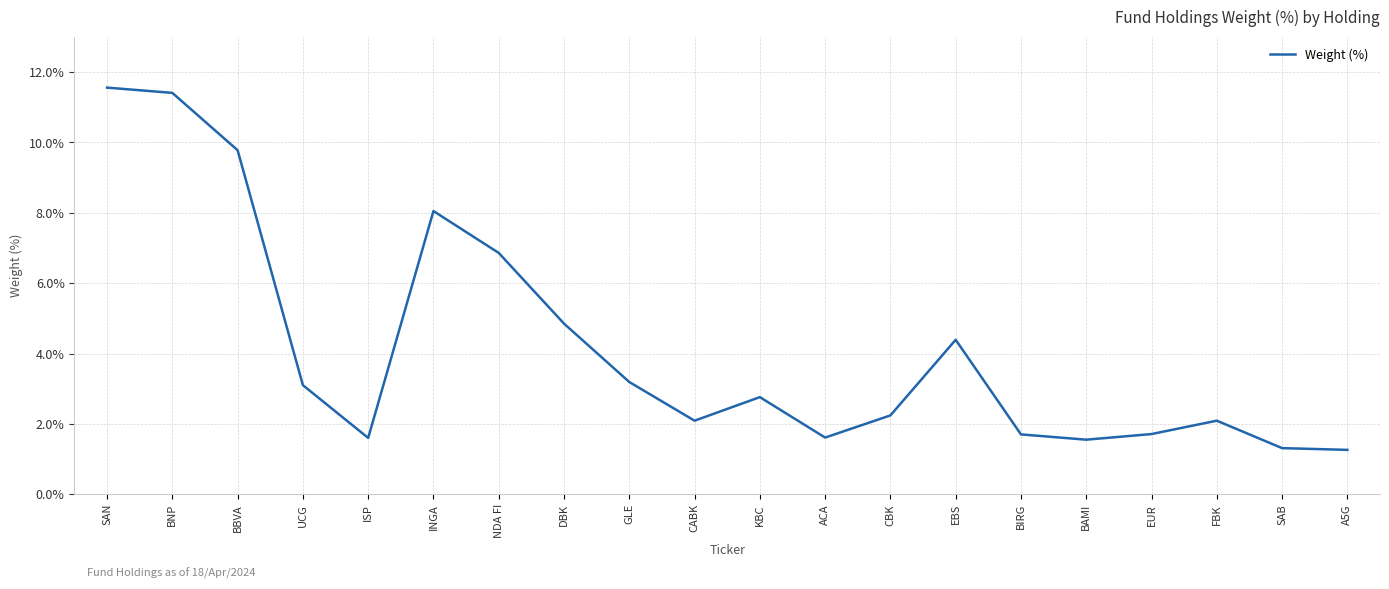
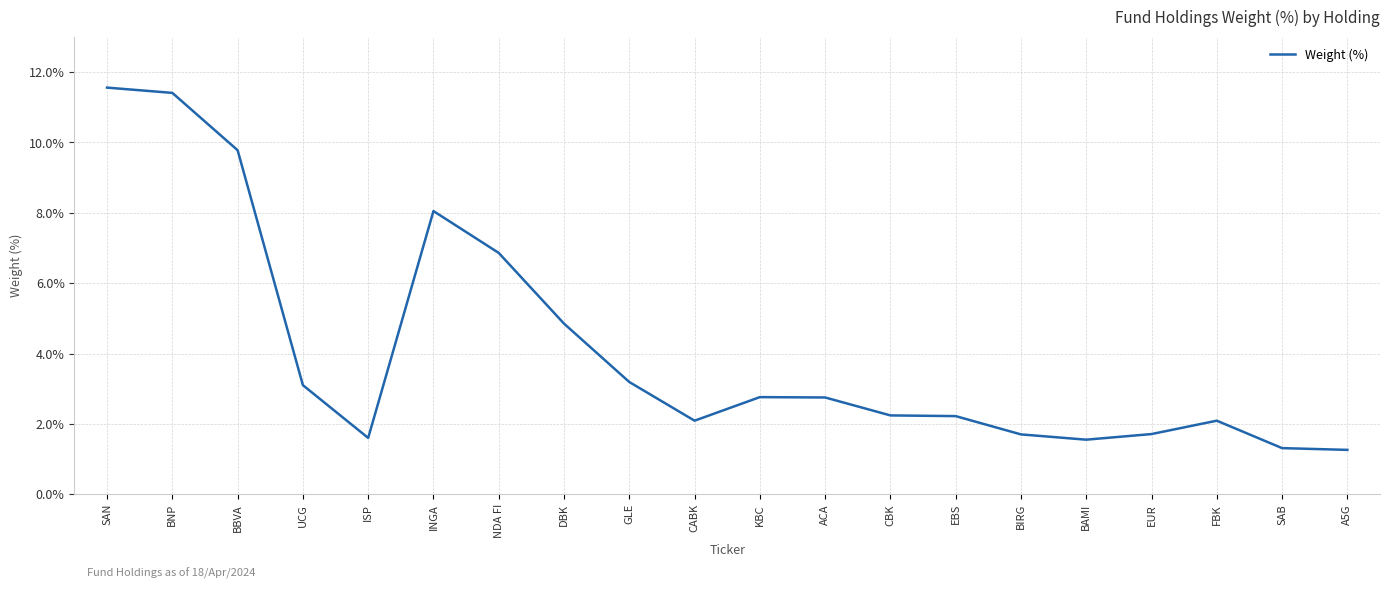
  {
    "SAN": "11.6%",
    "BNP": "11.4%",
    "BBVA": "9.8%",
    "UCG": "3.1%",
    "ISP": "1.6%",
    "INGA": "8.1%",
    "NDA FI": "6.9%",
    "DBK": "4.9%",
    "GLE": "3.2%",
    "CABK": "2.1%",
    "KBC": "2.8%",
-   "ACA": "1.6%",
+   "ACA": "2.8%",
    "CBK": "2.2%",
-   "EBS": "4.4%",
+   "EBS": "2.2%",
    "BIRG": "1.7%",
    "BAMI": "1.6%",
    "EUR": "1.7%",
    "FBK": "2.1%",
    "SAB": "1.3%",
    "A5G": "1.3%"
  }
